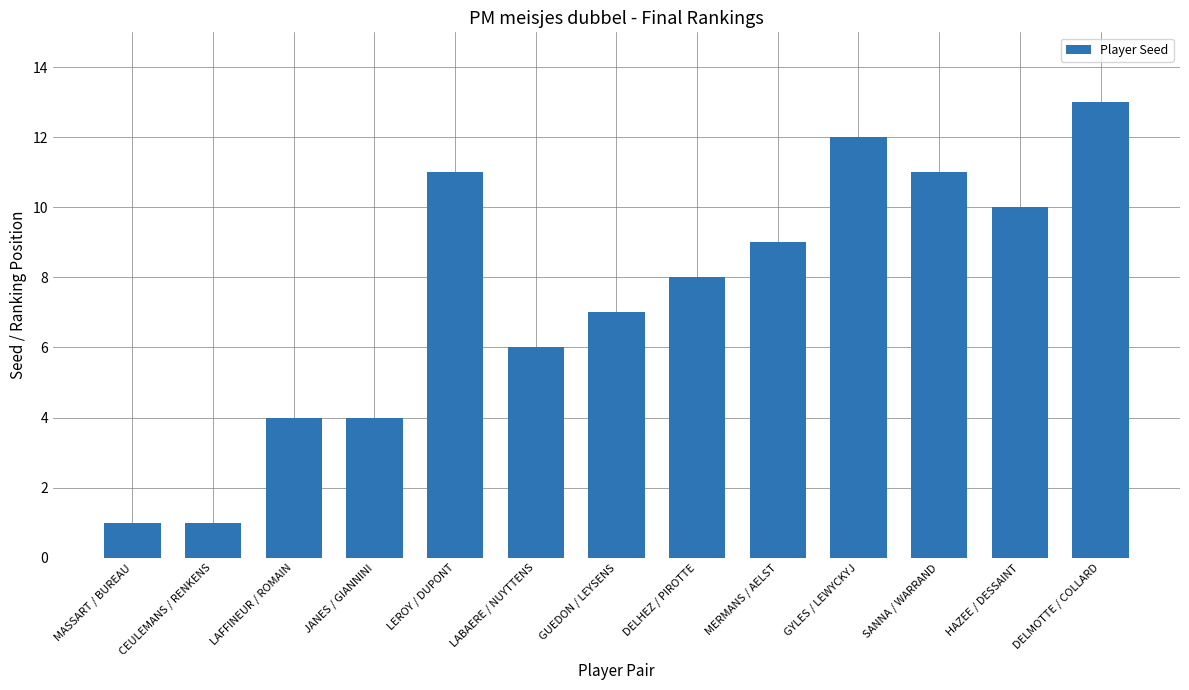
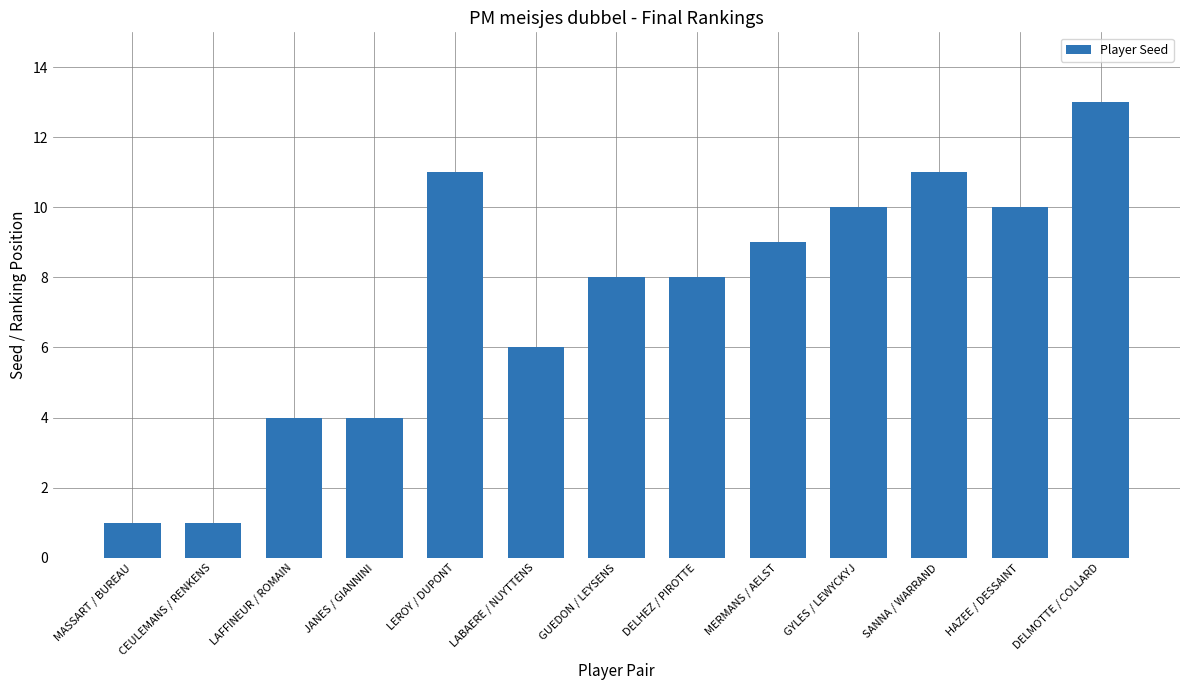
  {
    "MASSART / BUREAU": 1,
    "CEULEMANS / RENKENS": 1,
    "LAFFINEUR / ROMAIN": 4,
    "JANES / GIANNINI": 4,
    "LEROY / DUPONT": 11,
    "LABAERE / NUYTTENS": 6,
-   "GUEDON / LEYSENS": 7,
+   "GUEDON / LEYSENS": 8,
    "DELHEZ / PIROTTE": 8,
    "MERMANS / AELST": 9,
-   "GYLES / LEWYCKYJ": 12,
+   "GYLES / LEWYCKYJ": 10,
    "SANNA / WARRAND": 11,
    "HAZEE / DESSAINT": 10,
    "DELMOTTE / COLLARD": 13
  }
